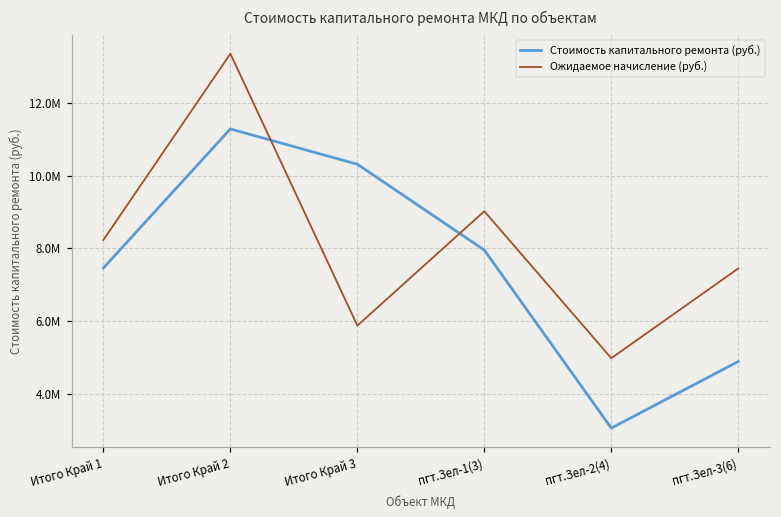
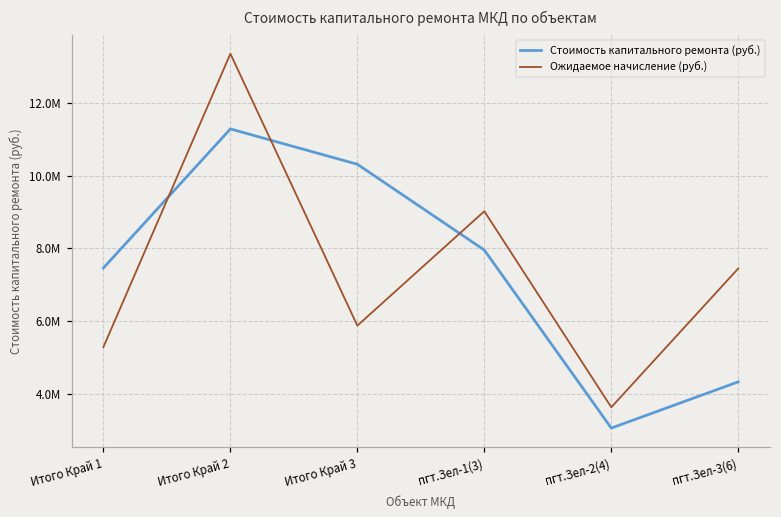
  {
    "Стоимость капитального ремонта (руб.)": {
      "Итого Край 1": 7500000,
      "Итого Край 2": 11300000,
      "Итого Край 3": 10300000,
      "пгт.Зел-1(3)": 8000000,
      "пгт.Зел-2(4)": 3100000,
-     "пгт.Зел-3(6)": 4900000
+     "пгт.Зел-3(6)": 4300000
    },
    "Ожидаемое начисление (руб.)": {
-     "Итого Край 1": 8200000,
+     "Итого Край 1": 5300000,
      "Итого Край 2": 13300000,
      "Итого Край 3": 5900000,
      "пгт.Зел-1(3)": 9000000,
-     "пгт.Зел-2(4)": 5000000,
+     "пгт.Зел-2(4)": 3600000,
      "пгт.Зел-3(6)": 7400000
    }
  }
